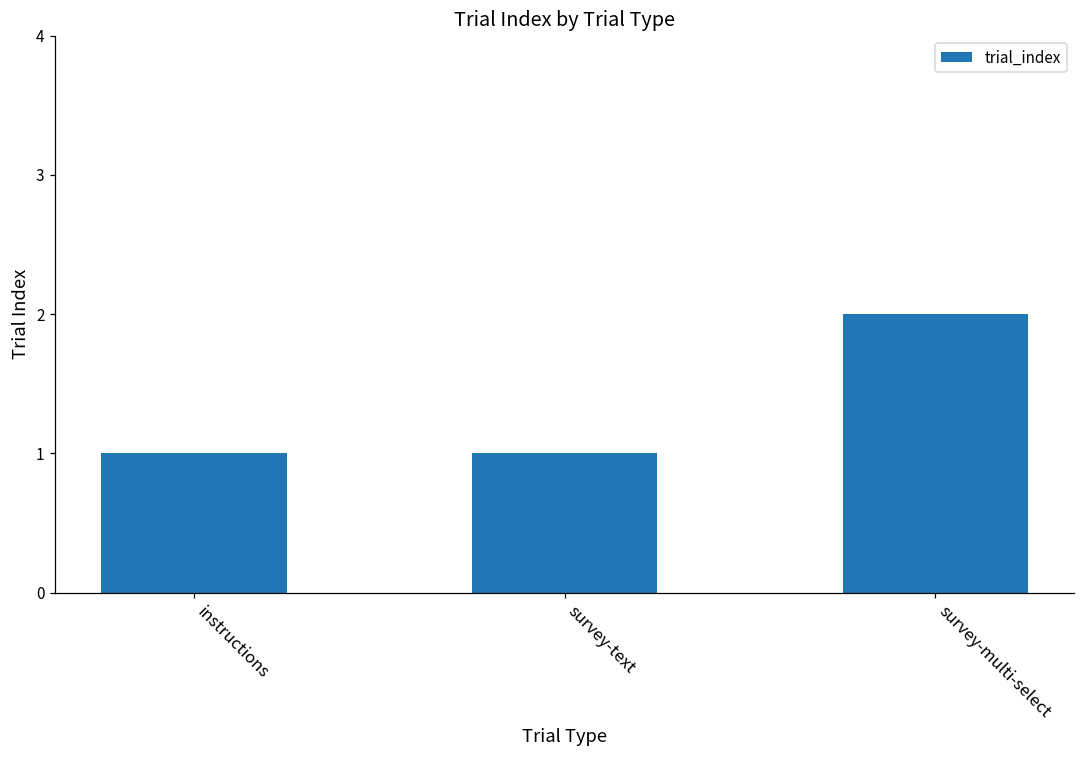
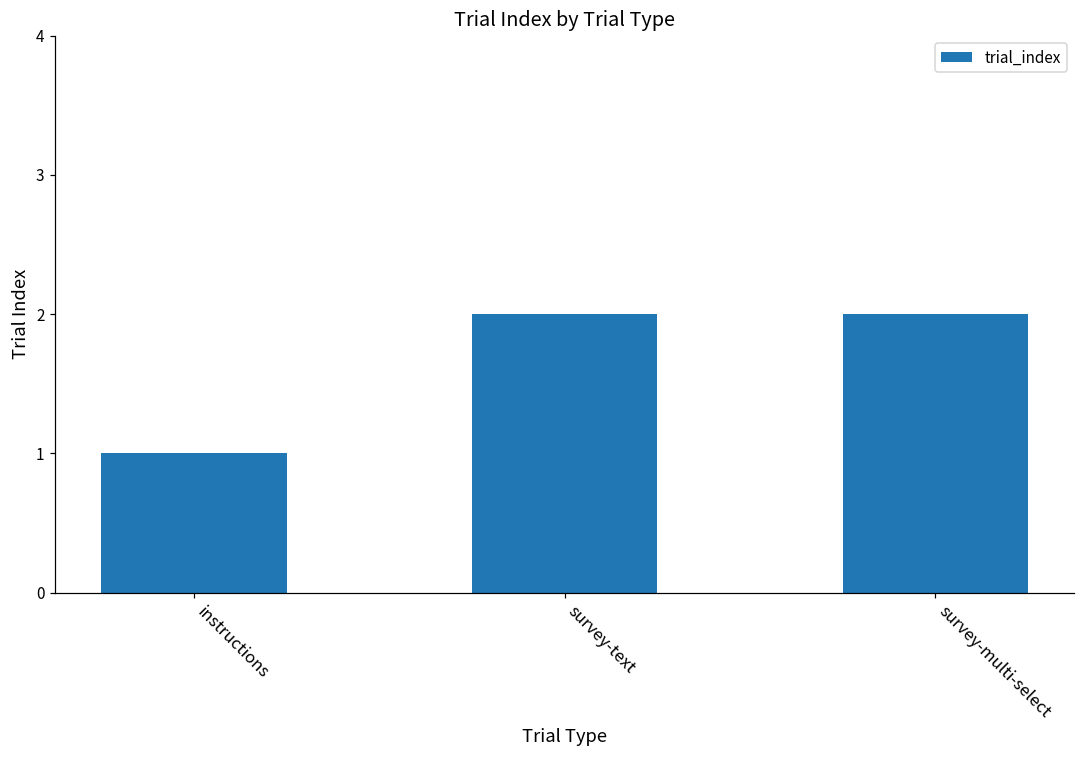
  {
    "instructions": 1,
-   "survey-text": 1,
+   "survey-text": 2,
    "survey-multi-select": 2
  }
